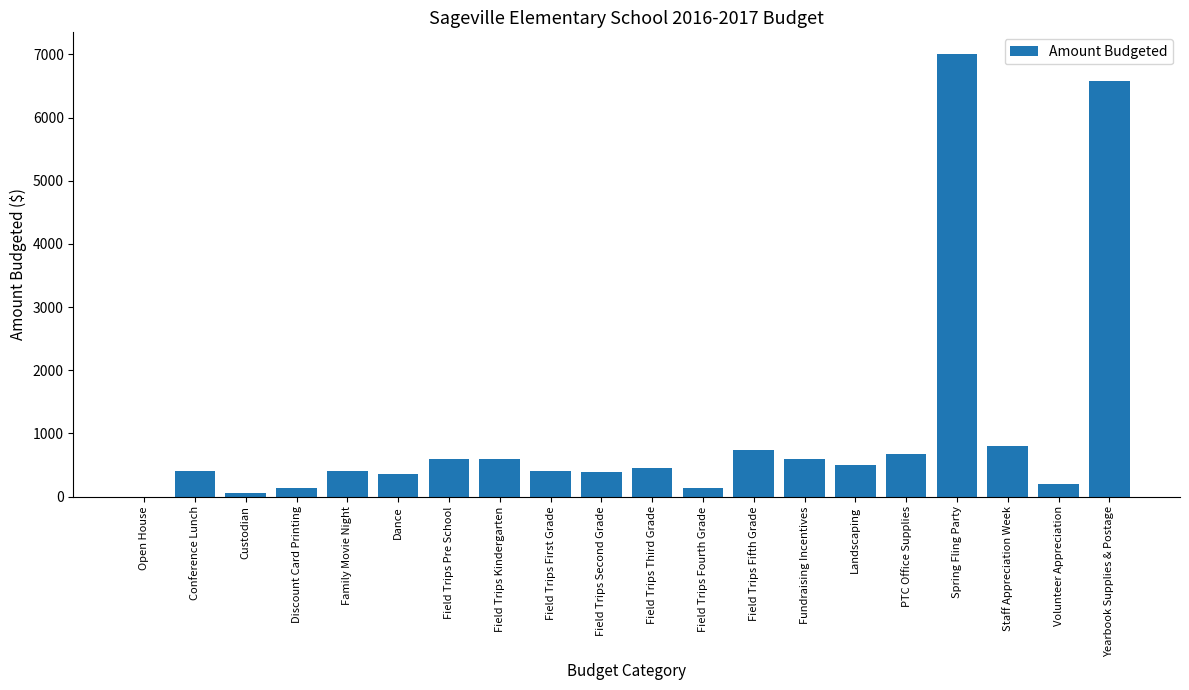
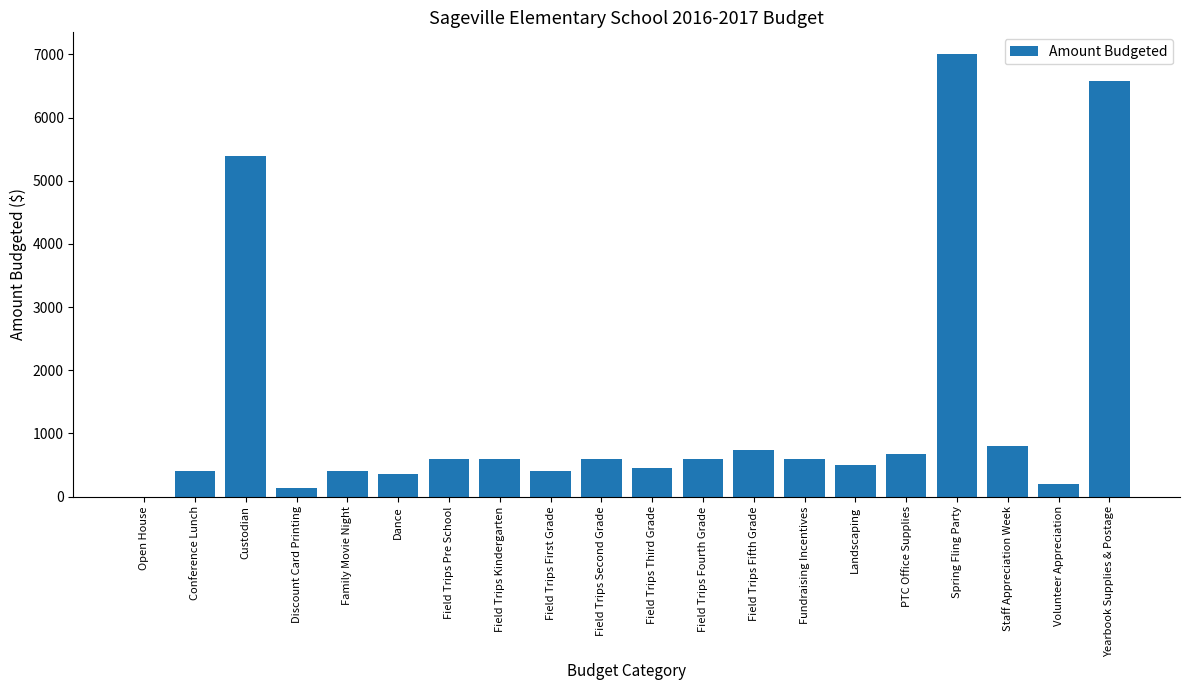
  {
    "Open House": 0,
    "Conference Lunch": 400,
-   "Custodian": 100,
+   "Custodian": 5400,
    "Discount Card Printing": 100,
    "Family Movie Night": 400,
    "Dance": 400,
    "Field Trips Pre School": 600,
    "Field Trips Kindergarten": 600,
    "Field Trips First Grade": 400,
-   "Field Trips Second Grade": 400,
+   "Field Trips Second Grade": 600,
    "Field Trips Third Grade": 500,
-   "Field Trips Fourth Grade": 100,
+   "Field Trips Fourth Grade": 600,
    "Field Trips Fifth Grade": 700,
    "Fundraising Incentives": 600,
    "Landscaping": 500,
    "PTC Office Supplies": 700,
    "Spring Fling Party": 7000,
    "Staff Appreciation Week": 800,
    "Volunteer Appreciation": 200,
    "Yearbook Supplies & Postage": 6600
  }
